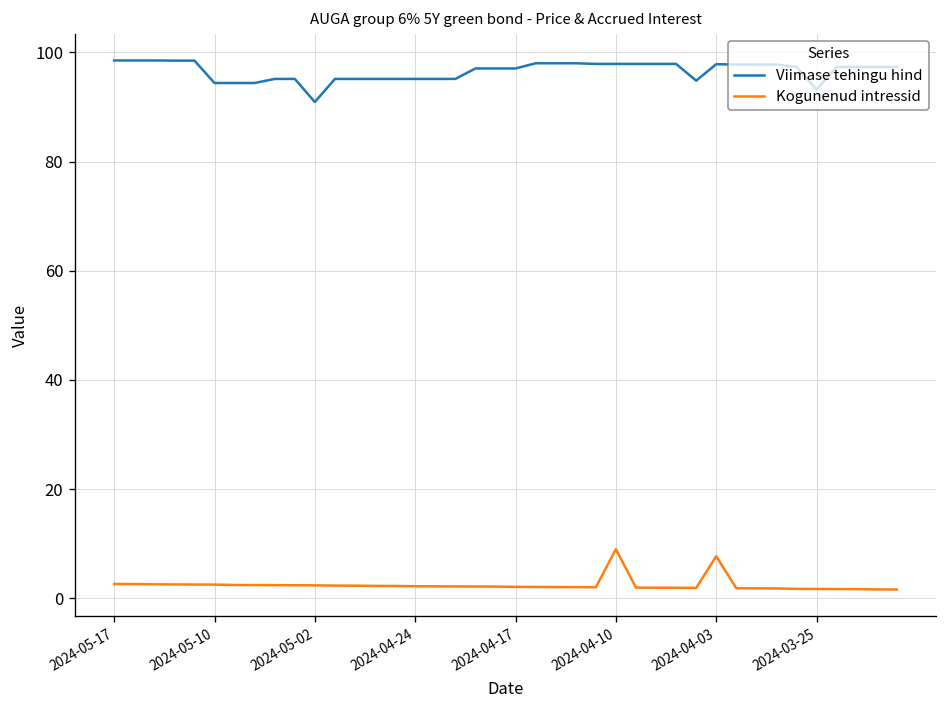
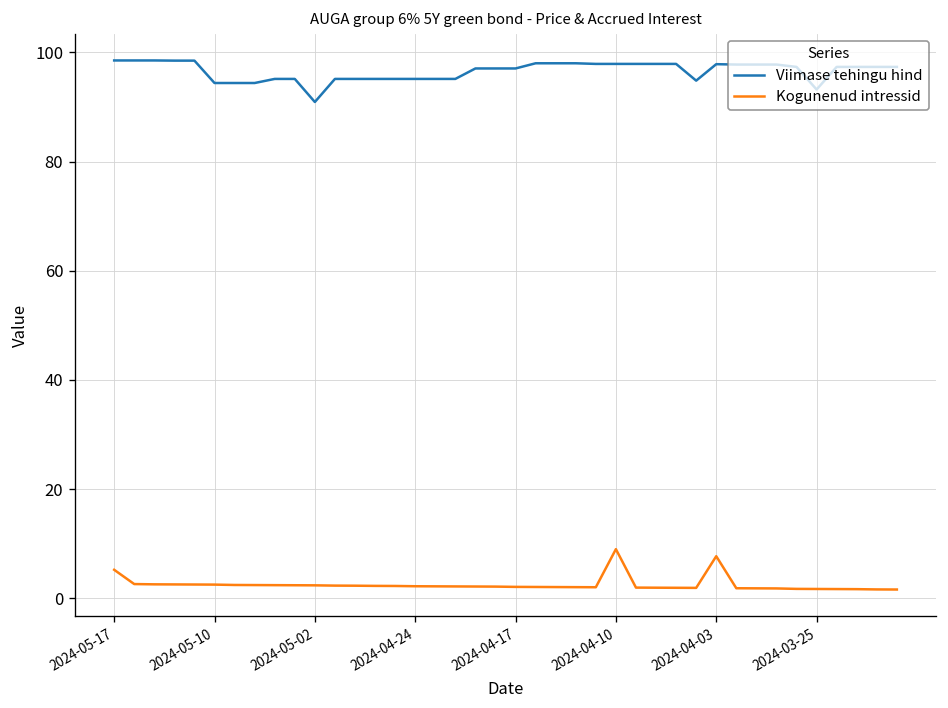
  {
    "Viimase tehingu hind": {
      "2024-05-17": 99,
      "2024-05-10": 94,
      "2024-05-02": 91,
      "2024-04-24": 95,
      "2024-04-17": 97,
      "2024-04-10": 98,
      "2024-04-03": 98
    },
    "Kogunenud intressid": {
-     "2024-05-17": 3,
+     "2024-05-17": 5,
      "2024-05-10": 2,
      "2024-05-02": 2,
      "2024-04-24": 2,
      "2024-04-17": 2,
      "2024-04-10": 9,
      "2024-04-03": 8,
      "2024-03-25": 2
    }
  }
